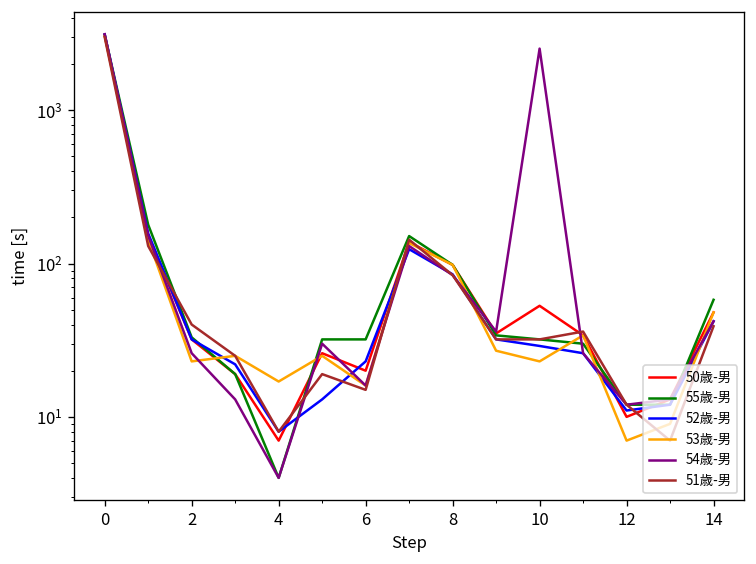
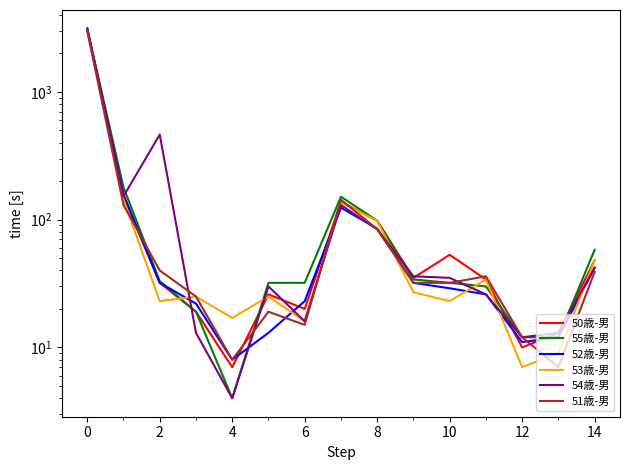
  {
    "50歳-男": {
      "4": 7,
      "6": 20,
      "10": 53,
      "12": 10
    },
    "55歳-男": {
      "6": 32,
      "14": 60
    },
    "52歳-男": {
      "6": 23,
      "10": 29,
      "12": 11
    },
    "53歳-男": {
      "2": 23,
      "4": 17,
      "10": 23,
      "12": 7
    },
    "54歳-男": {
-     "2": 26,
-     "10": 2500
+     "2": 460,
+     "10": 35
    },
    "51歳-男": {
      "2": 40,
      "6": 15,
      "14": 39
    }
  }
